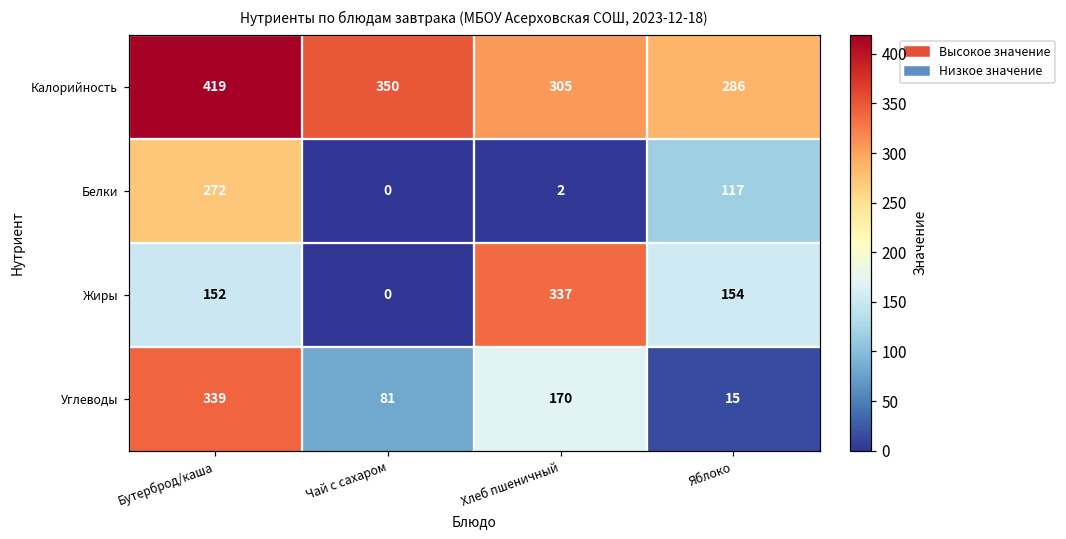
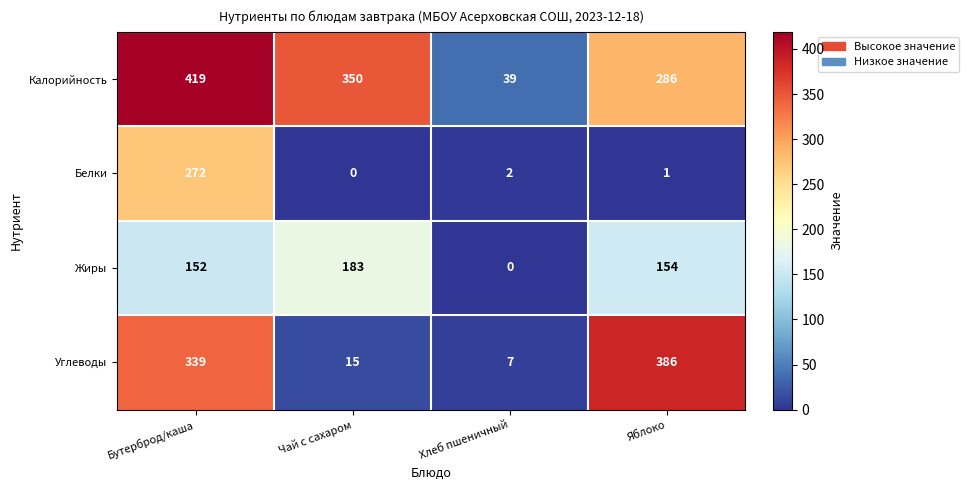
  {
    "Калорийность": {
      "Бутерброд/каша": 419,
      "Чай с сахаром": 350,
-     "Хлеб пшеничный": 305,
+     "Хлеб пшеничный": 39,
      "Яблоко": 286
    },
    "Белки": {
      "Бутерброд/каша": 272,
      "Чай с сахаром": 0,
      "Хлеб пшеничный": 2,
-     "Яблоко": 117
+     "Яблоко": 1
    },
    "Жиры": {
      "Бутерброд/каша": 152,
-     "Чай с сахаром": 0,
-     "Хлеб пшеничный": 337,
+     "Чай с сахаром": 183,
+     "Хлеб пшеничный": 0,
      "Яблоко": 154
    },
    "Углеводы": {
      "Бутерброд/каша": 339,
-     "Чай с сахаром": 81,
-     "Хлеб пшеничный": 170,
-     "Яблоко": 15
+     "Чай с сахаром": 15,
+     "Хлеб пшеничный": 7,
+     "Яблоко": 386
    }
  }
